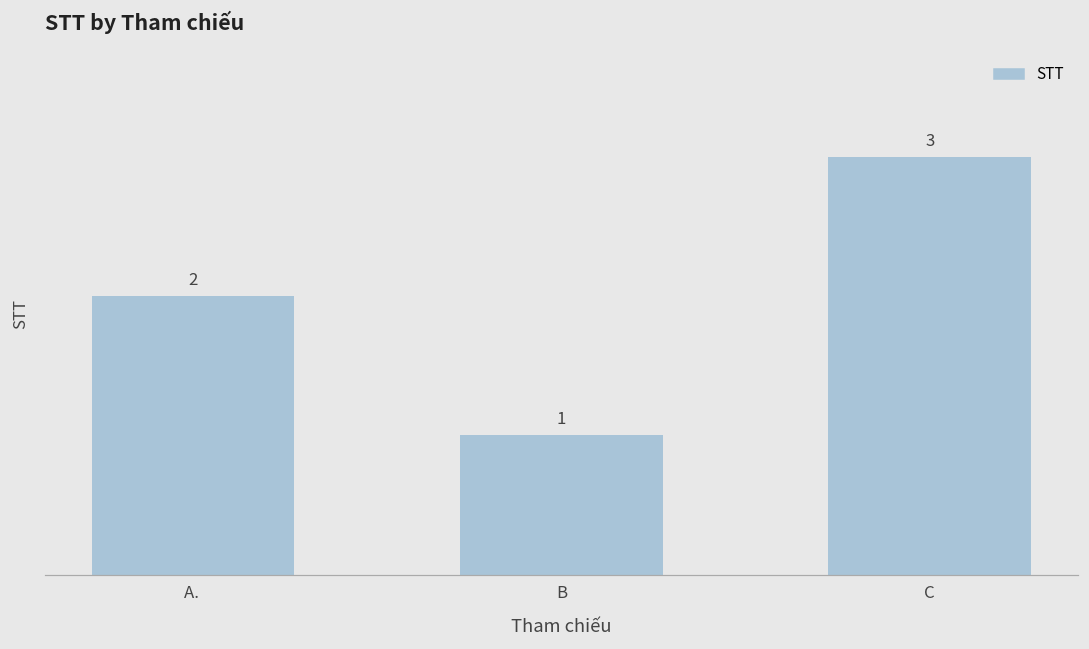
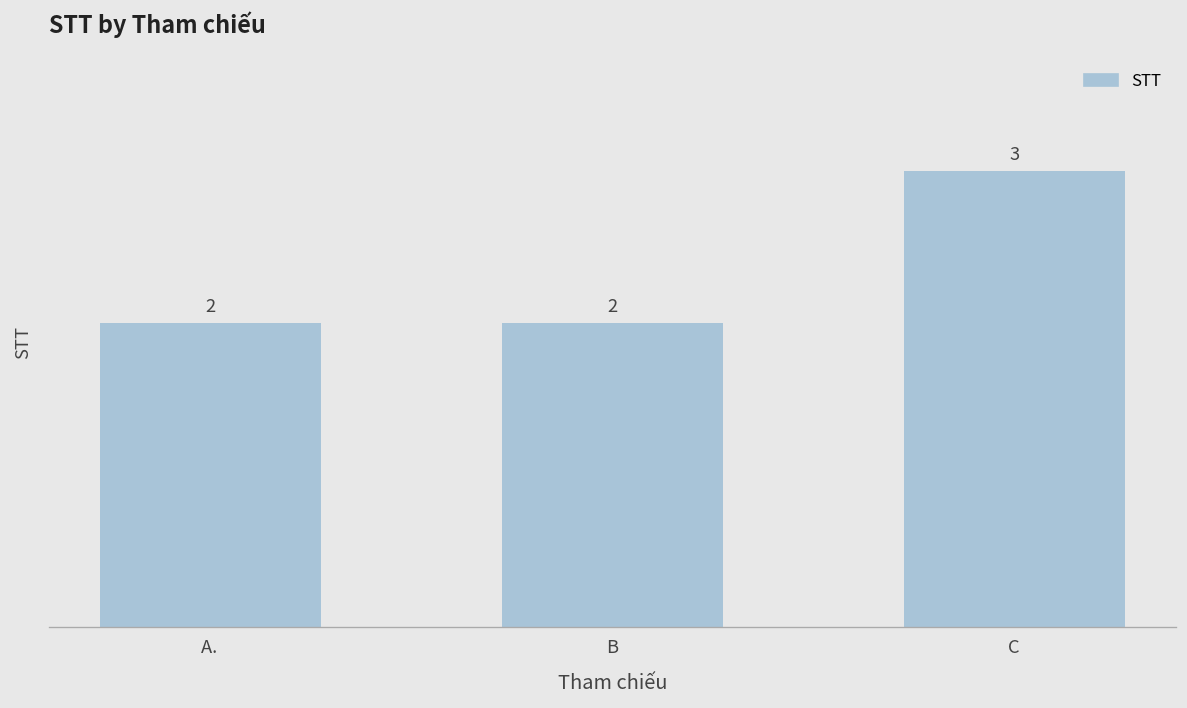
  {
    "A.": 2,
-   "B": 1,
+   "B": 2,
    "C": 3
  }
